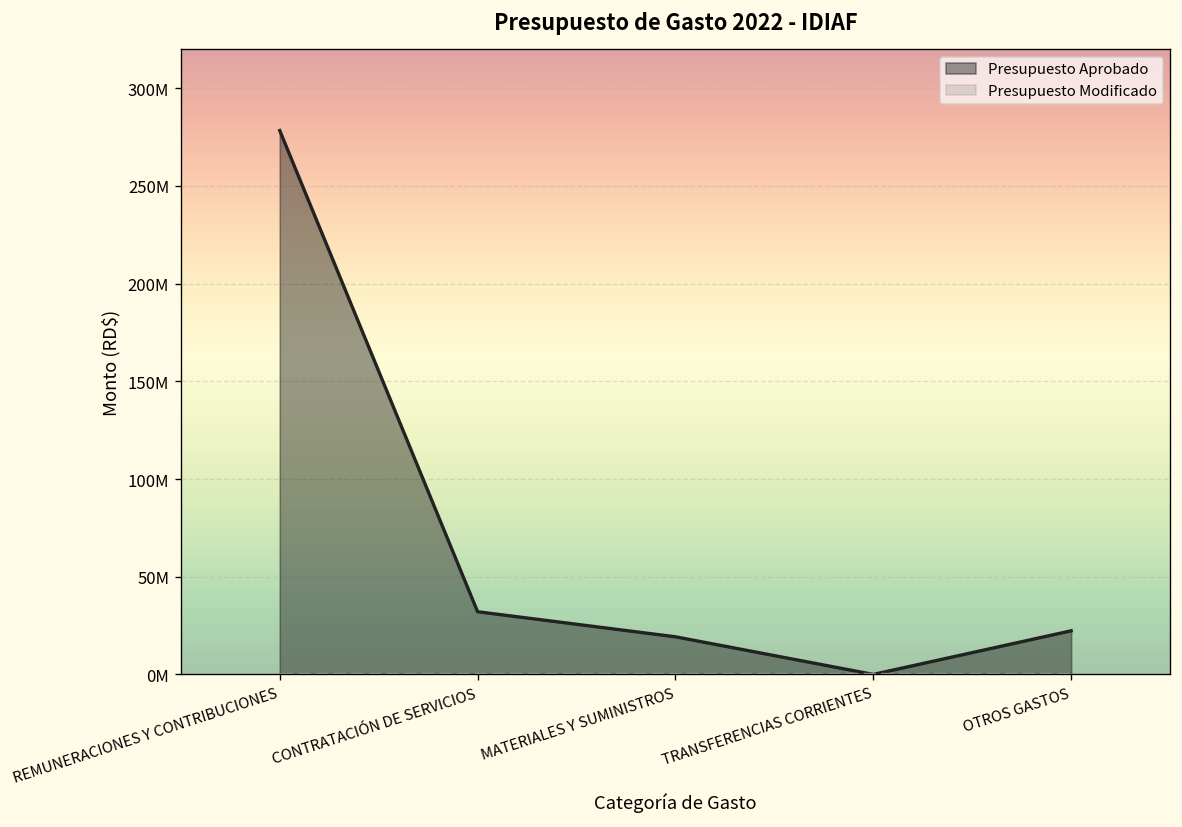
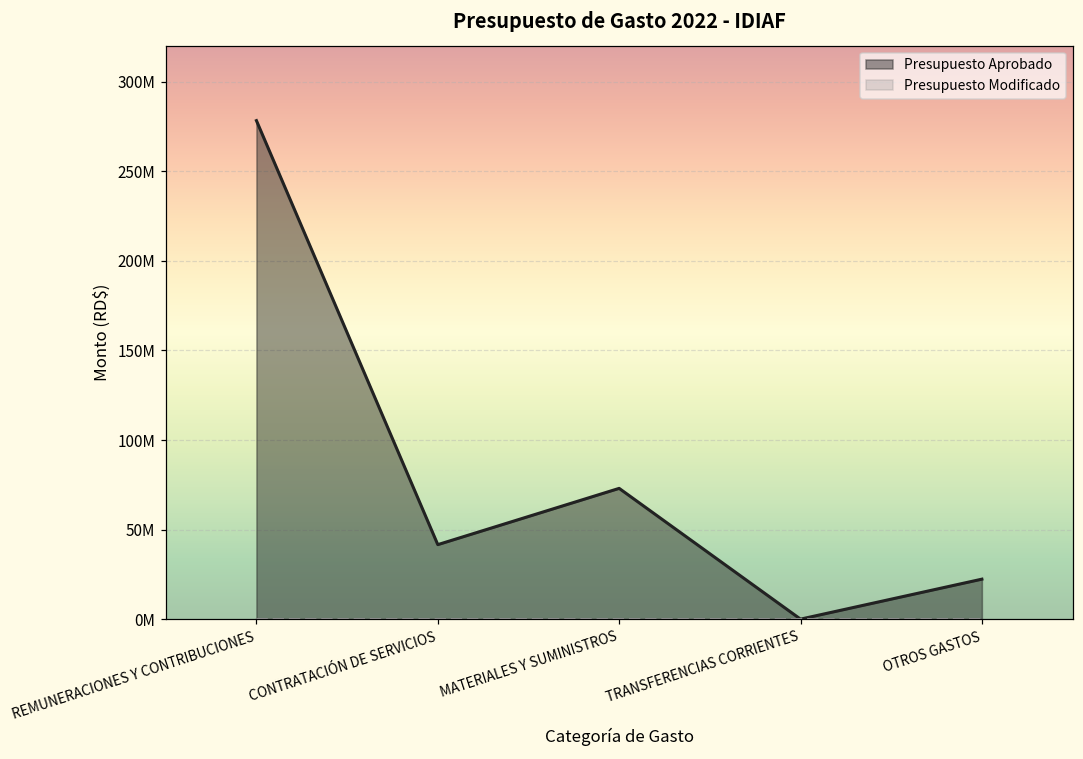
  {
    "Presupuesto Aprobado": {
      "REMUNERACIONES Y CONTRIBUCIONES": 278000000,
-     "CONTRATACIÓN DE SERVICIOS": 32000000,
-     "MATERIALES Y SUMINISTROS": 19000000,
+     "CONTRATACIÓN DE SERVICIOS": 42000000,
+     "MATERIALES Y SUMINISTROS": 73000000,
      "OTROS GASTOS": 22000000
    },
    "Presupuesto Modificado": {
      "REMUNERACIONES Y CONTRIBUCIONES": 0,
      "CONTRATACIÓN DE SERVICIOS": 0,
      "MATERIALES Y SUMINISTROS": 0,
      "OTROS GASTOS": 0
    }
  }
